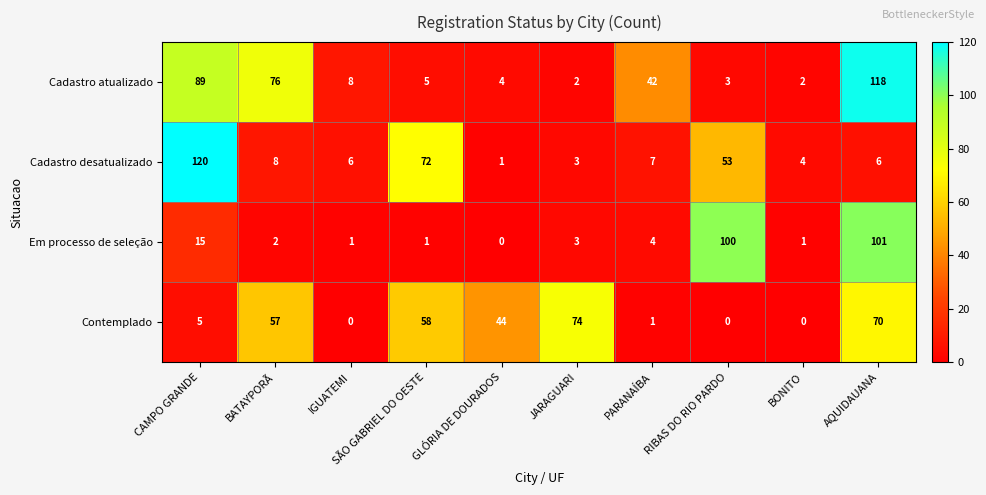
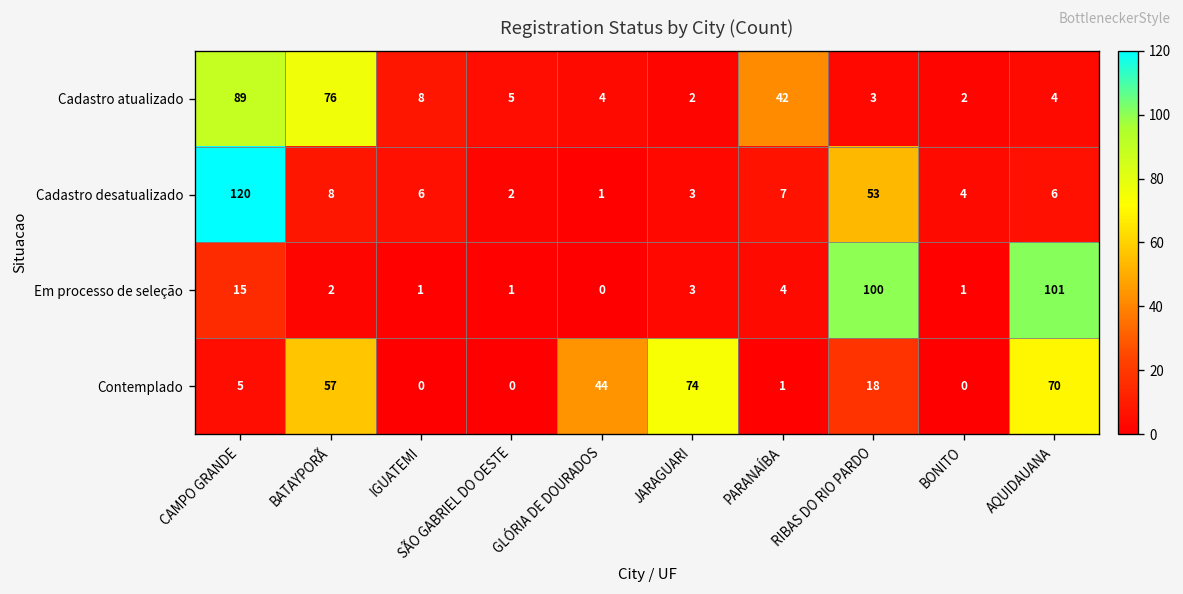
  {
    "Cadastro atualizado": {
      "CAMPO GRANDE": 89,
      "BATAYPORÃ": 76,
      "IGUATEMI": 8,
      "SÃO GABRIEL DO OESTE": 5,
      "GLÓRIA DE DOURADOS": 4,
      "JARAGUARI": 2,
      "PARANAÍBA": 42,
      "RIBAS DO RIO PARDO": 3,
      "BONITO": 2,
-     "AQUIDAUANA": 118
+     "AQUIDAUANA": 4
    },
    "Cadastro desatualizado": {
      "CAMPO GRANDE": 120,
      "BATAYPORÃ": 8,
      "IGUATEMI": 6,
-     "SÃO GABRIEL DO OESTE": 72,
+     "SÃO GABRIEL DO OESTE": 2,
      "GLÓRIA DE DOURADOS": 1,
      "JARAGUARI": 3,
      "PARANAÍBA": 7,
      "RIBAS DO RIO PARDO": 53,
      "BONITO": 4,
      "AQUIDAUANA": 6
    },
    "Em processo de seleção": {
      "CAMPO GRANDE": 15,
      "BATAYPORÃ": 2,
      "IGUATEMI": 1,
      "SÃO GABRIEL DO OESTE": 1,
      "GLÓRIA DE DOURADOS": 0,
      "JARAGUARI": 3,
      "PARANAÍBA": 4,
      "RIBAS DO RIO PARDO": 100,
      "BONITO": 1,
      "AQUIDAUANA": 101
    },
    "Contemplado": {
      "CAMPO GRANDE": 5,
      "BATAYPORÃ": 57,
      "IGUATEMI": 0,
-     "SÃO GABRIEL DO OESTE": 58,
+     "SÃO GABRIEL DO OESTE": 0,
      "GLÓRIA DE DOURADOS": 44,
      "JARAGUARI": 74,
      "PARANAÍBA": 1,
-     "RIBAS DO RIO PARDO": 0,
+     "RIBAS DO RIO PARDO": 18,
      "BONITO": 0,
      "AQUIDAUANA": 70
    }
  }
